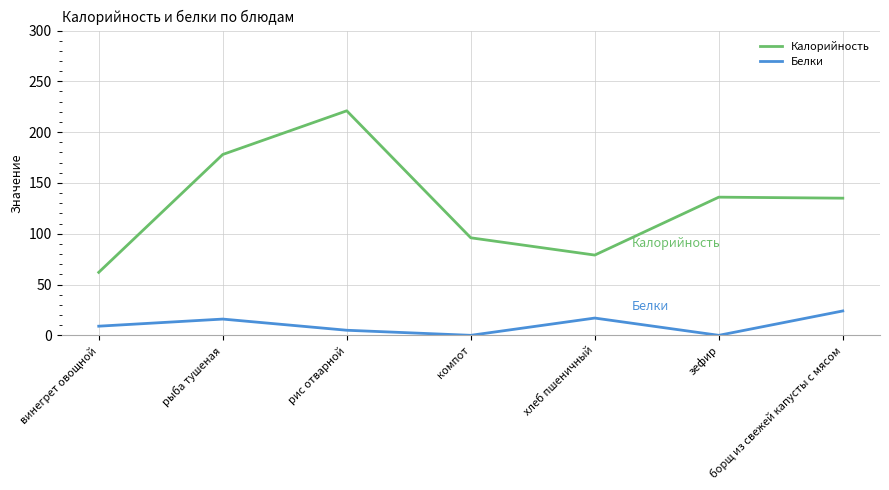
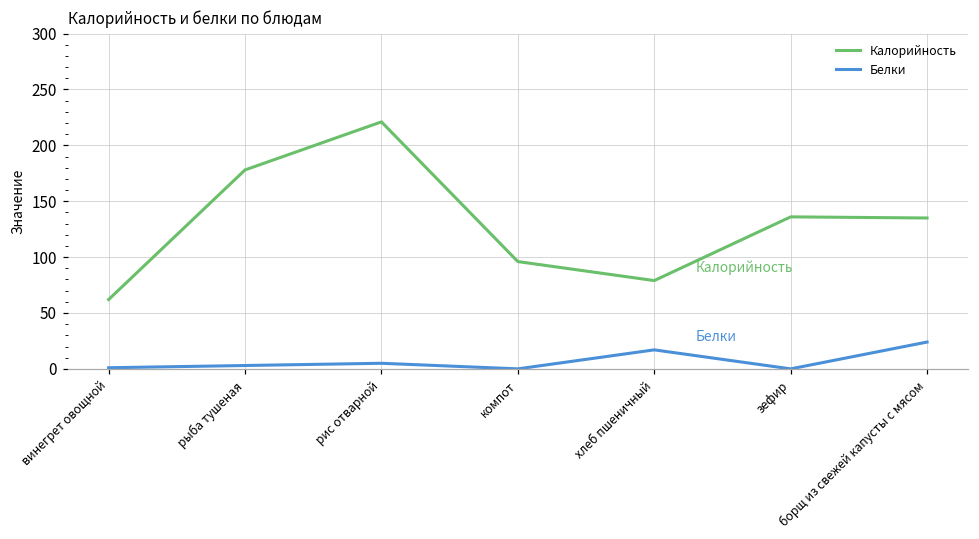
  {
    "Калорийность": {
      "винегрет овощной": 62,
      "рыба тушеная": 178,
      "рис отварной": 221,
      "компот": 96,
      "хлеб пшеничный": 79,
      "зефир": 136,
      "борщ из свежей капусты с мясом": 135
    },
    "Белки": {
-     "винегрет овощной": 9,
-     "рыба тушеная": 16,
+     "винегрет овощной": 1,
+     "рыба тушеная": 3,
      "рис отварной": 5,
      "компот": 0,
      "хлеб пшеничный": 17,
      "зефир": 0,
      "борщ из свежей капусты с мясом": 24
    }
  }
